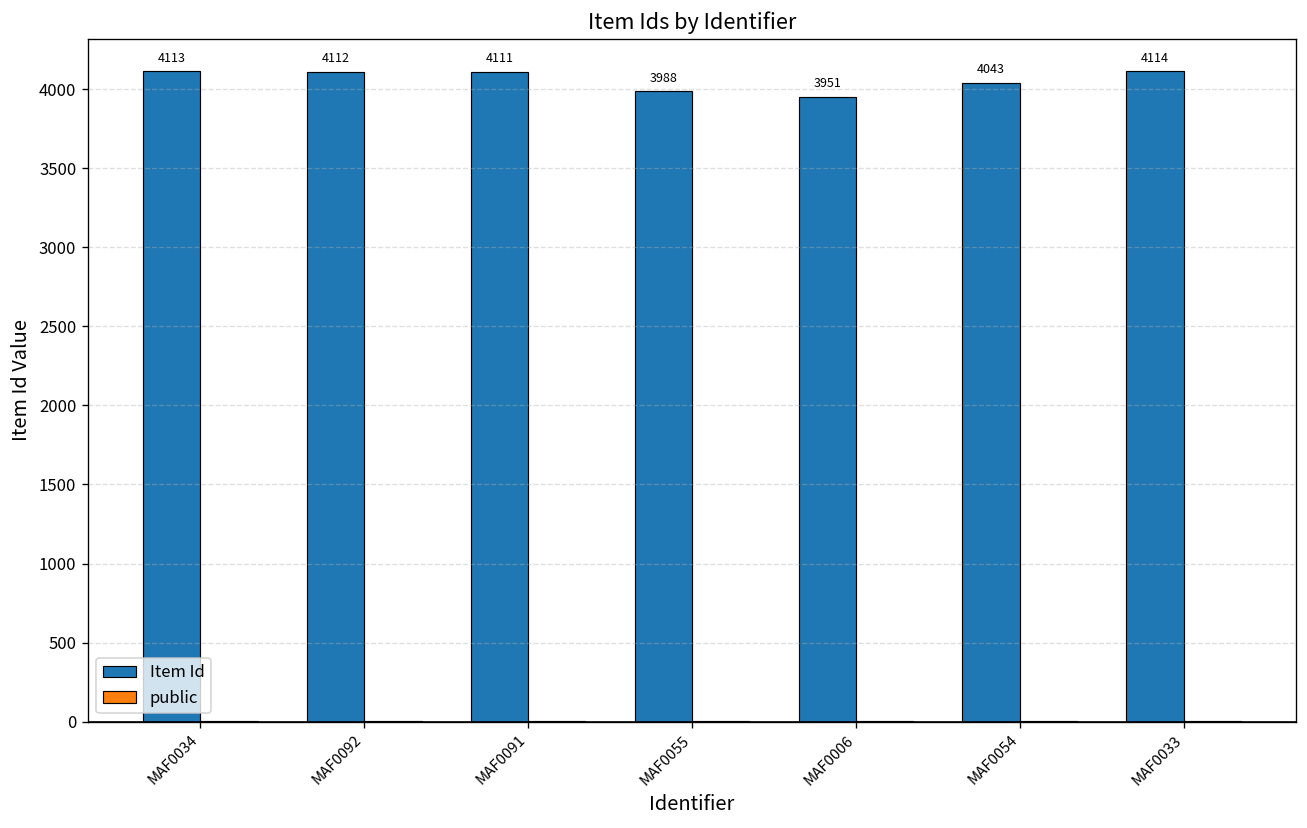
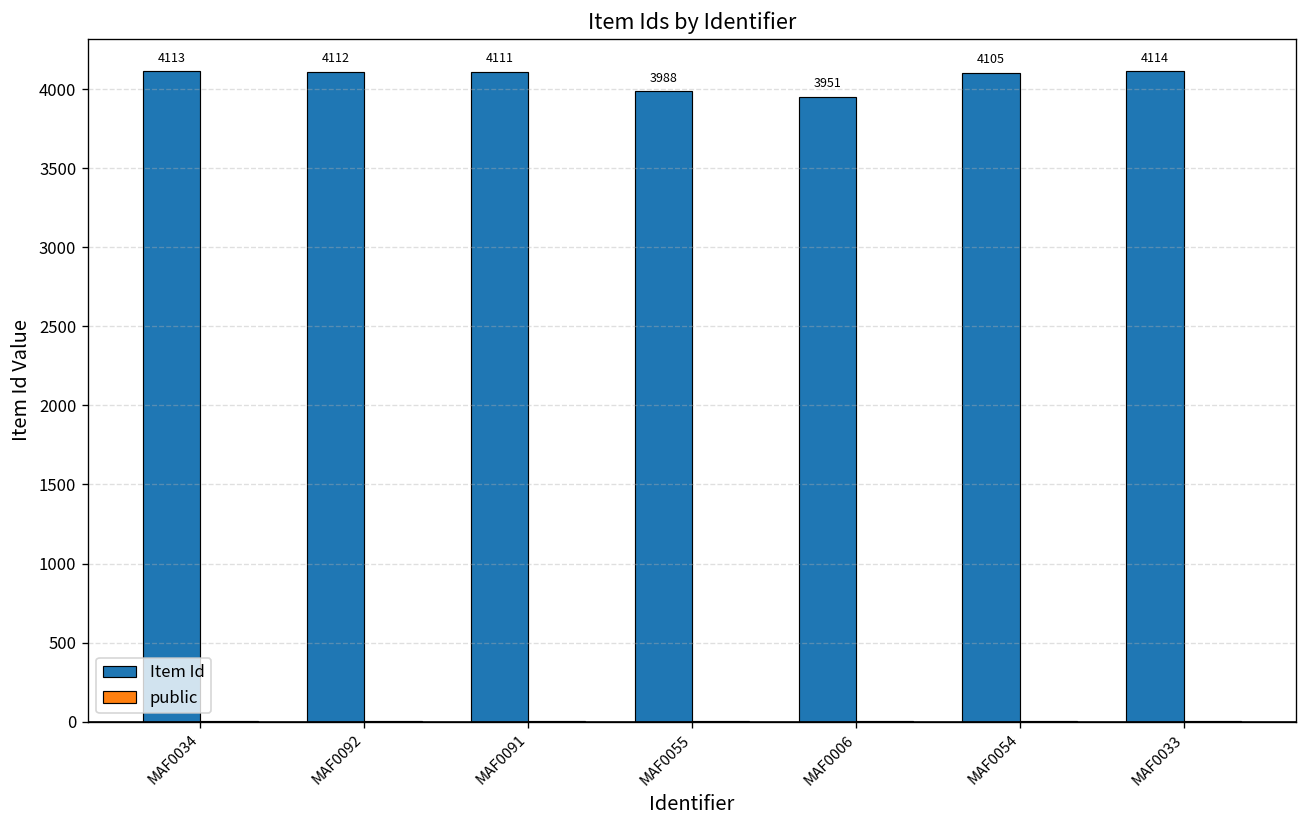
  {
    "Item Id": {
      "MAF0034": 4113,
      "MAF0092": 4112,
      "MAF0091": 4111,
      "MAF0055": 3988,
      "MAF0006": 3951,
-     "MAF0054": 4043,
+     "MAF0054": 4105,
      "MAF0033": 4114
    }
  }
